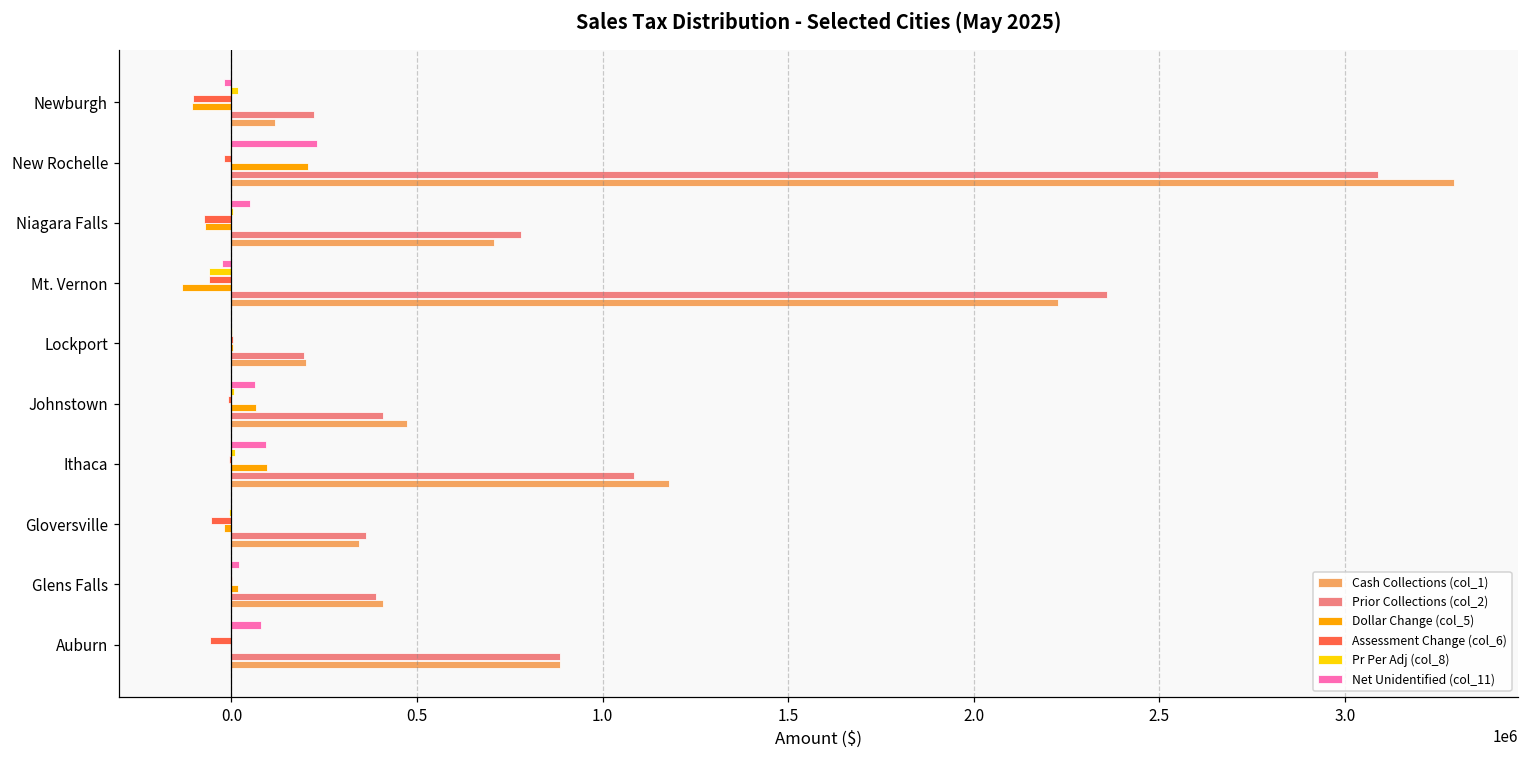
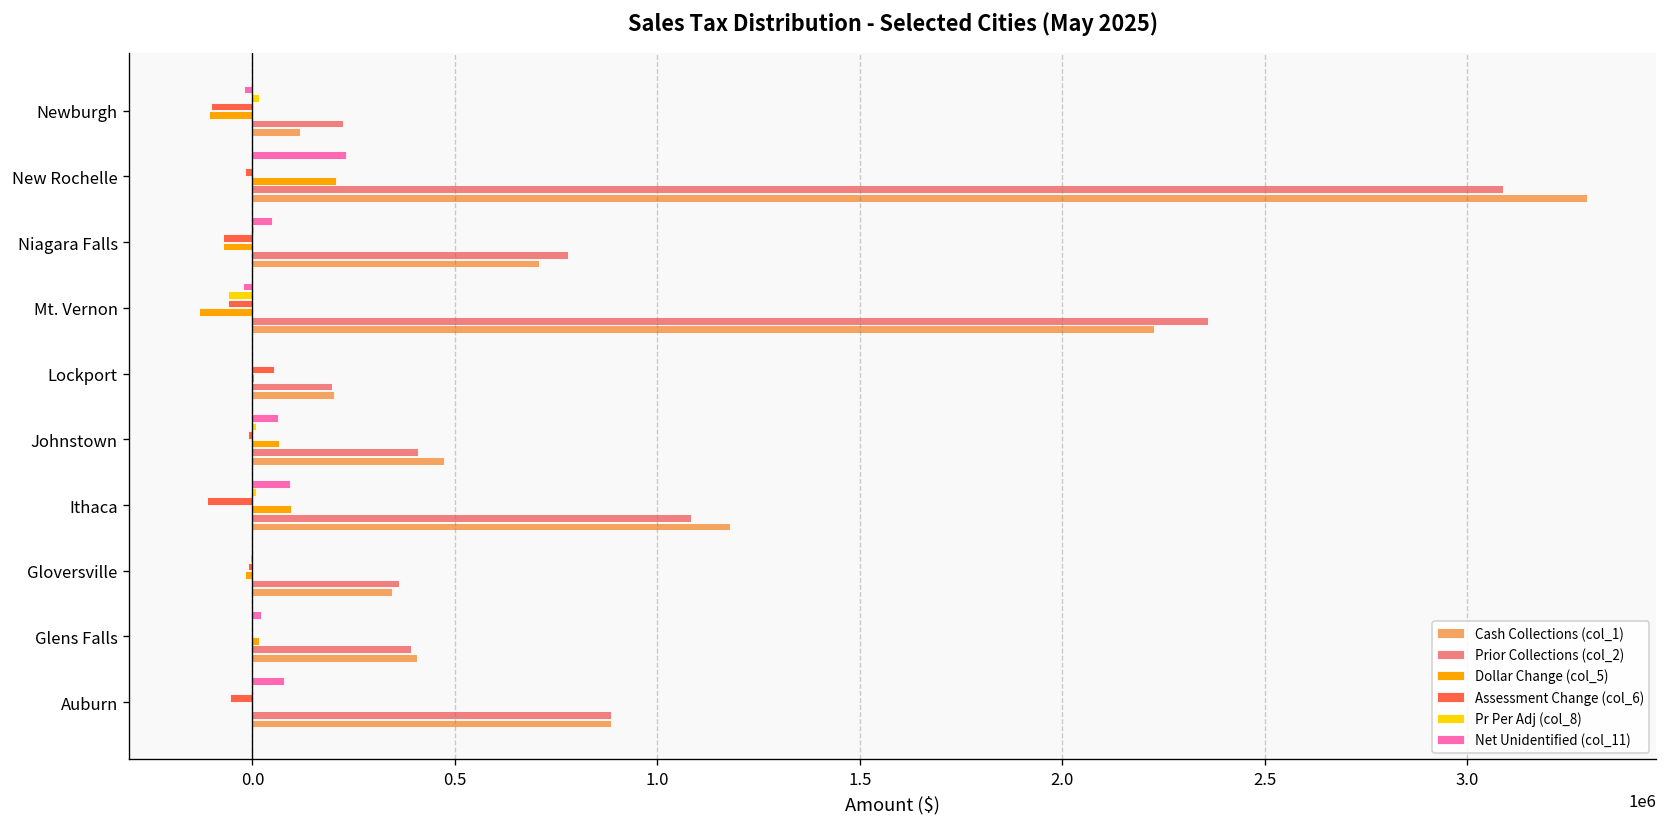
  {
    "Assessment Change (col_6)": {
      "Newburgh": -100000,
      "New Rochelle": -20000,
      "Niagara Falls": -70000,
      "Mt. Vernon": -60000,
-     "Lockport": 10000,
+     "Lockport": 50000,
      "Johnstown": -10000,
-     "Ithaca": -10000,
-     "Gloversville": -50000,
+     "Ithaca": -110000,
+     "Gloversville": -10000,
      "Auburn": -60000
    }
  }
